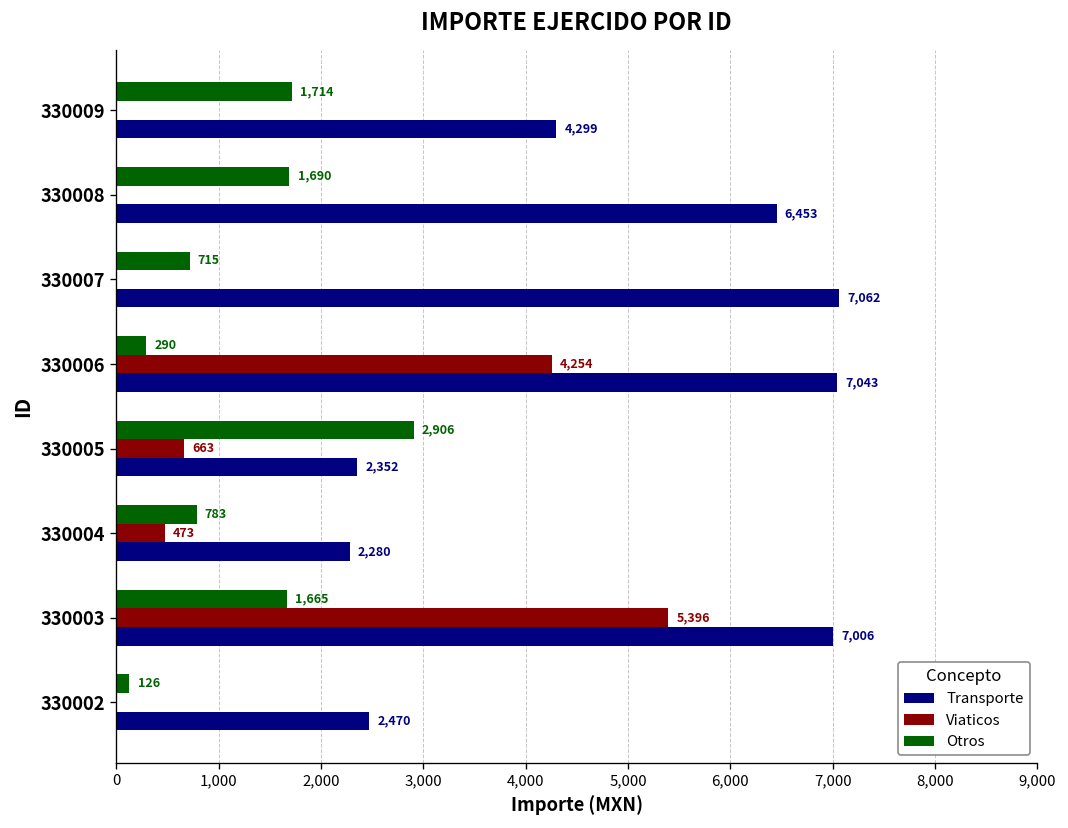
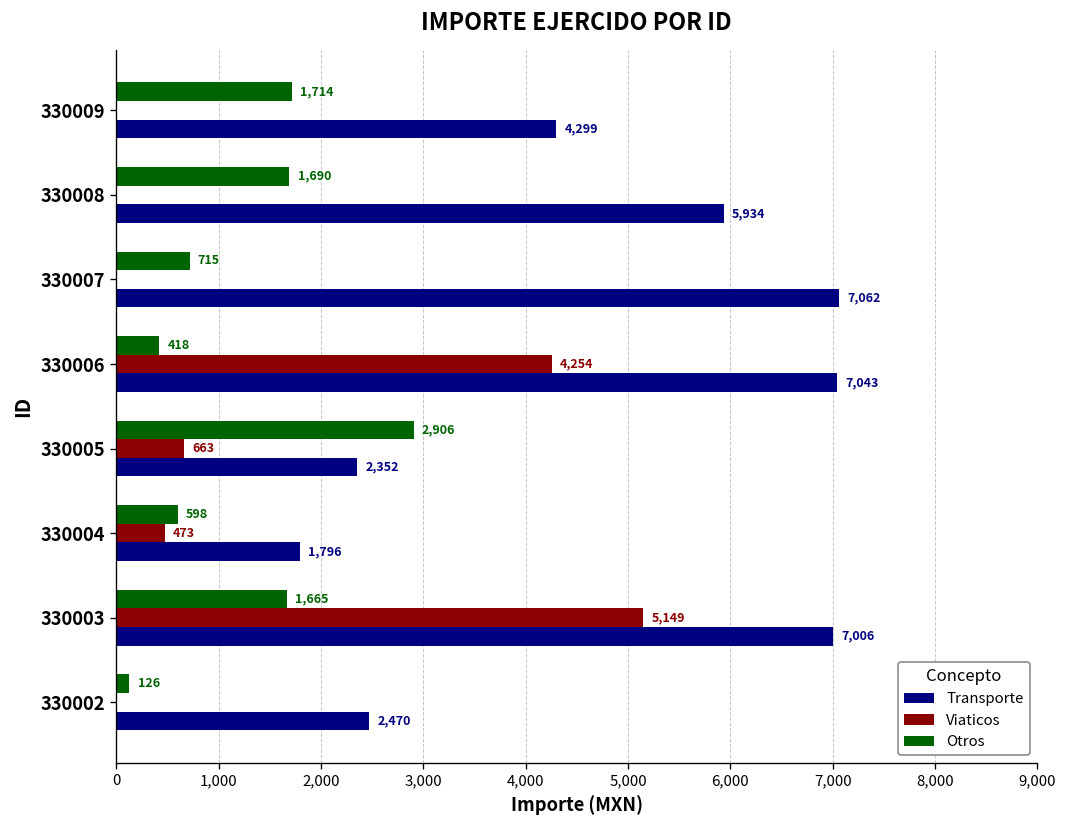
  {
    "Transporte": {
      "330009": "4,299",
-     "330008": "6,453",
+     "330008": "5,934",
      "330007": "7,062",
      "330006": "7,043",
      "330005": "2,352",
-     "330004": "2,280",
+     "330004": "1,796",
      "330003": "7,006",
      "330002": "2,470"
    },
    "Viaticos": {
      "330006": "4,254",
      "330005": "663",
      "330004": "473",
-     "330003": "5,396"
+     "330003": "5,149"
    },
    "Otros": {
      "330009": "1,714",
      "330008": "1,690",
      "330007": "715",
-     "330006": "290",
+     "330006": "418",
      "330005": "2,906",
-     "330004": "783",
+     "330004": "598",
      "330003": "1,665",
      "330002": "126"
    }
  }
